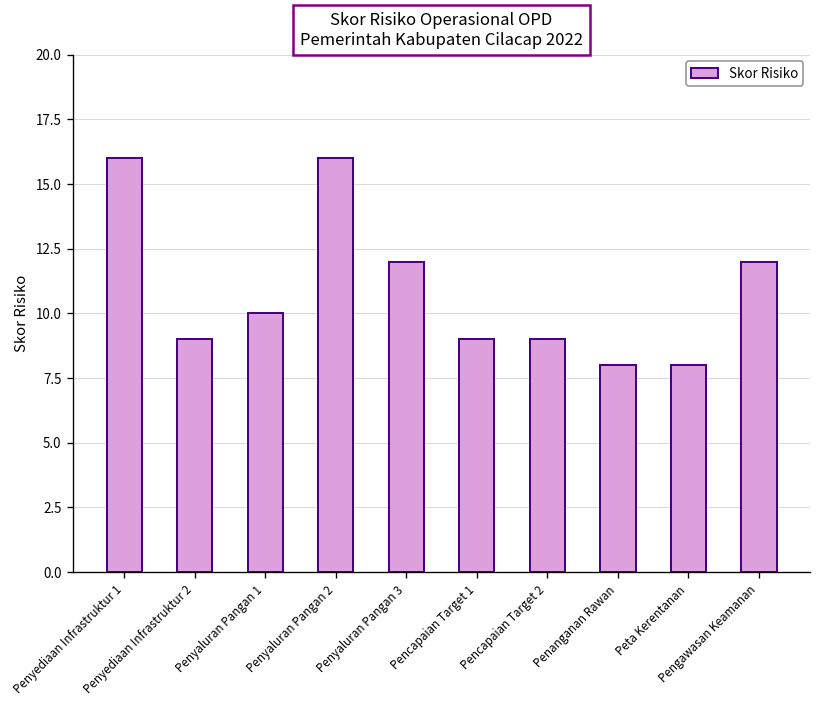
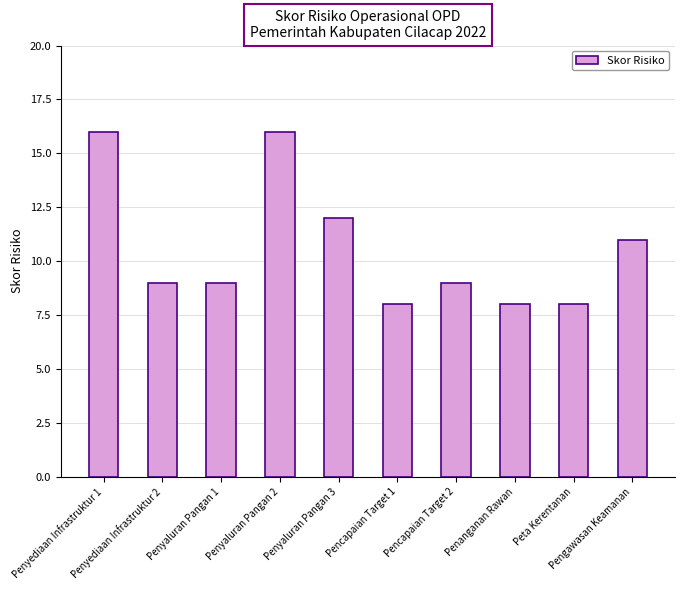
  {
    "Penyediaan Infrastruktur 1": 16,
    "Penyediaan Infrastruktur 2": 9,
-   "Penyaluran Pangan 1": 10,
+   "Penyaluran Pangan 1": 9,
    "Penyaluran Pangan 2": 16,
    "Penyaluran Pangan 3": 12,
-   "Pencapaian Target 1": 9,
+   "Pencapaian Target 1": 8,
    "Pencapaian Target 2": 9,
    "Penanganan Rawan": 8,
    "Peta Kerentanan": 8,
-   "Pengawasan Keamanan": 12
+   "Pengawasan Keamanan": 11
  }
